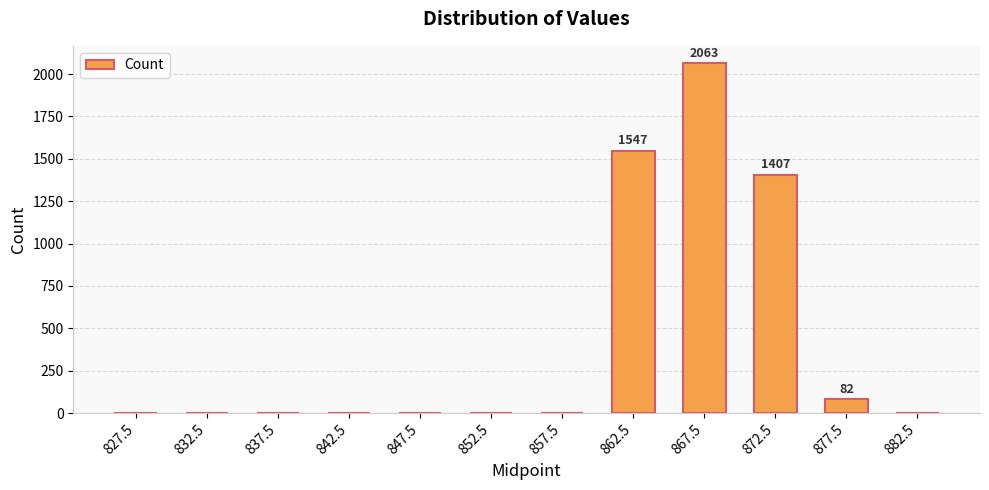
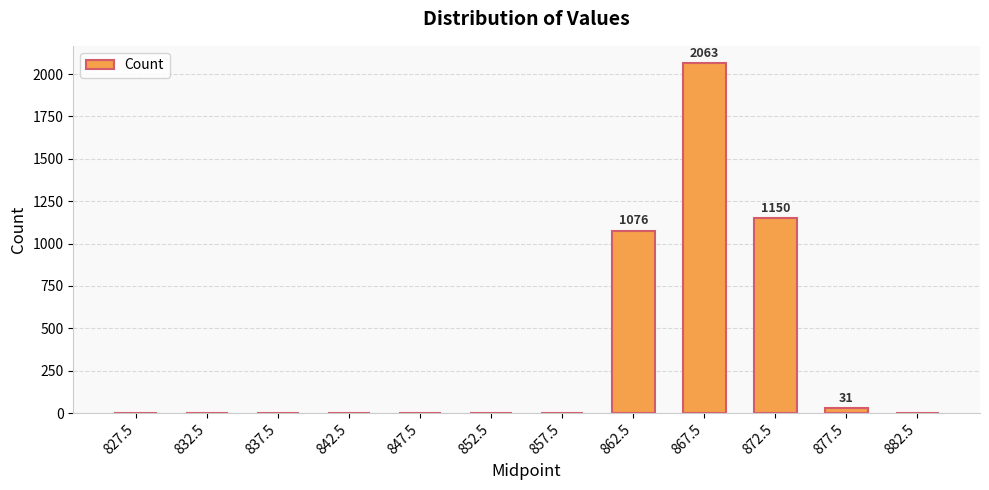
  {
-   "862.5": 1547,
+   "862.5": 1076,
    "867.5": 2063,
-   "872.5": 1407,
-   "877.5": 82
+   "872.5": 1150,
+   "877.5": 31
  }
